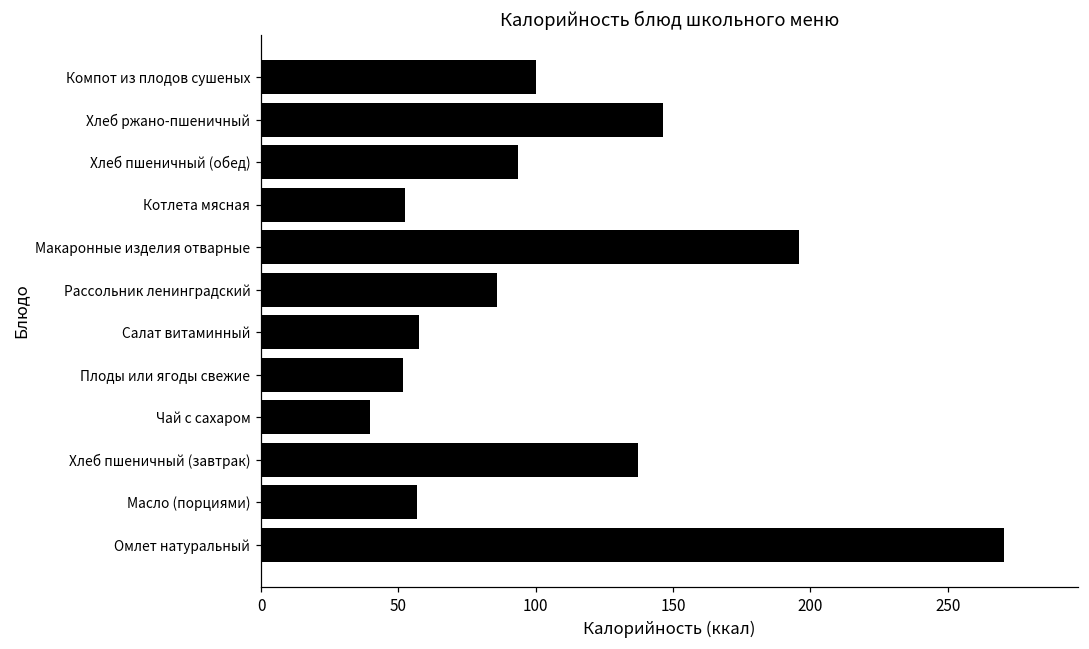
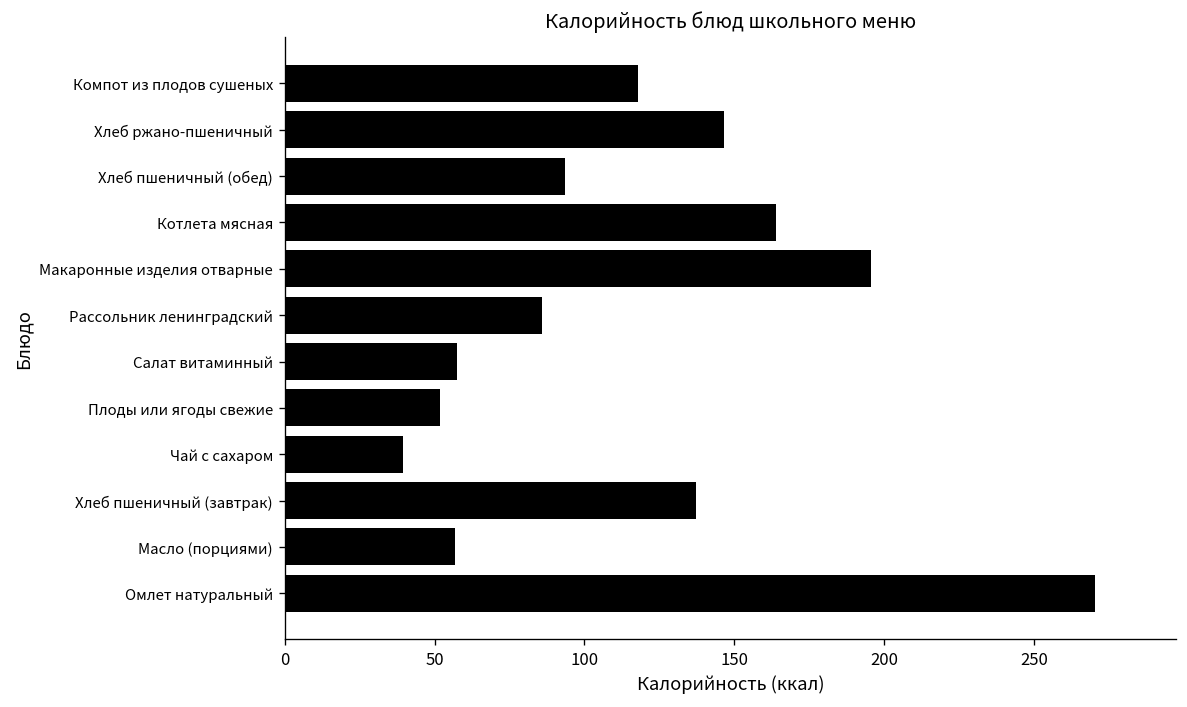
  {
-   "Компот из плодов сушеных": 100,
+   "Компот из плодов сушеных": 118,
    "Хлеб ржано-пшеничный": 146,
    "Хлеб пшеничный (обед)": 94,
-   "Котлета мясная": 53,
+   "Котлета мясная": 164,
    "Макаронные изделия отварные": 196,
    "Рассольник ленинградский": 86,
    "Салат витаминный": 57,
    "Плоды или ягоды свежие": 52,
    "Чай с сахаром": 40,
    "Хлеб пшеничный (завтрак)": 137,
    "Масло (порциями)": 57,
    "Омлет натуральный": 270
  }
